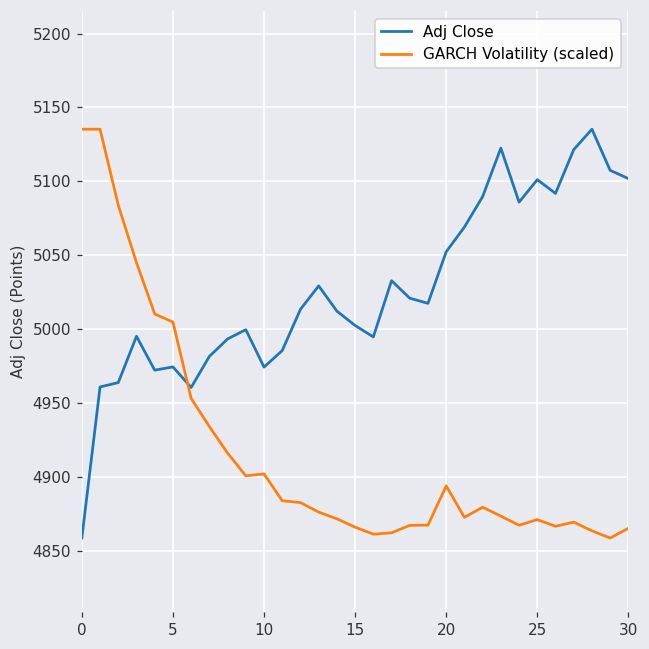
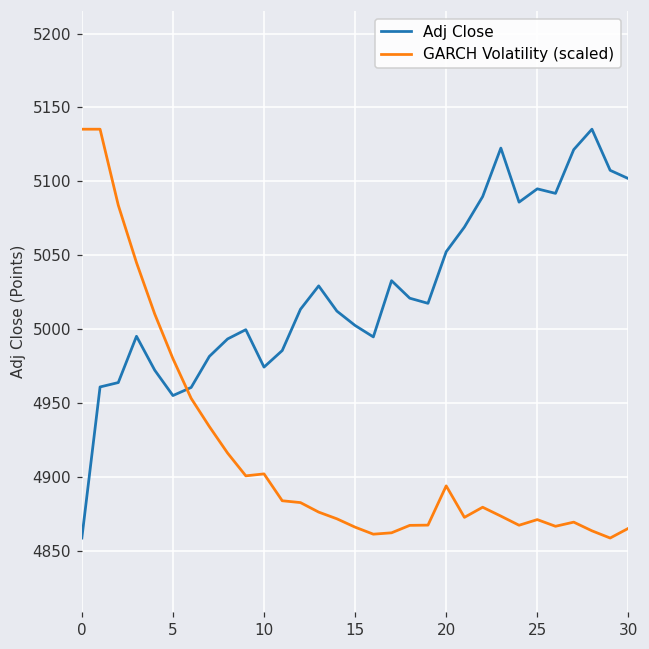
  {
    "Adj Close": {
      "0": 4859,
-     "5": 4974,
+     "5": 4955,
      "10": 4974,
      "15": 5002,
      "20": 5052,
-     "25": 5101,
+     "25": 5095,
      "30": 5102
    },
    "GARCH Volatility (scaled)": {
      "0": 5135,
-     "5": 5005,
+     "5": 4980,
      "10": 4902,
      "15": 4866,
      "20": 4894,
      "25": 4871,
      "30": 4865
    }
  }
